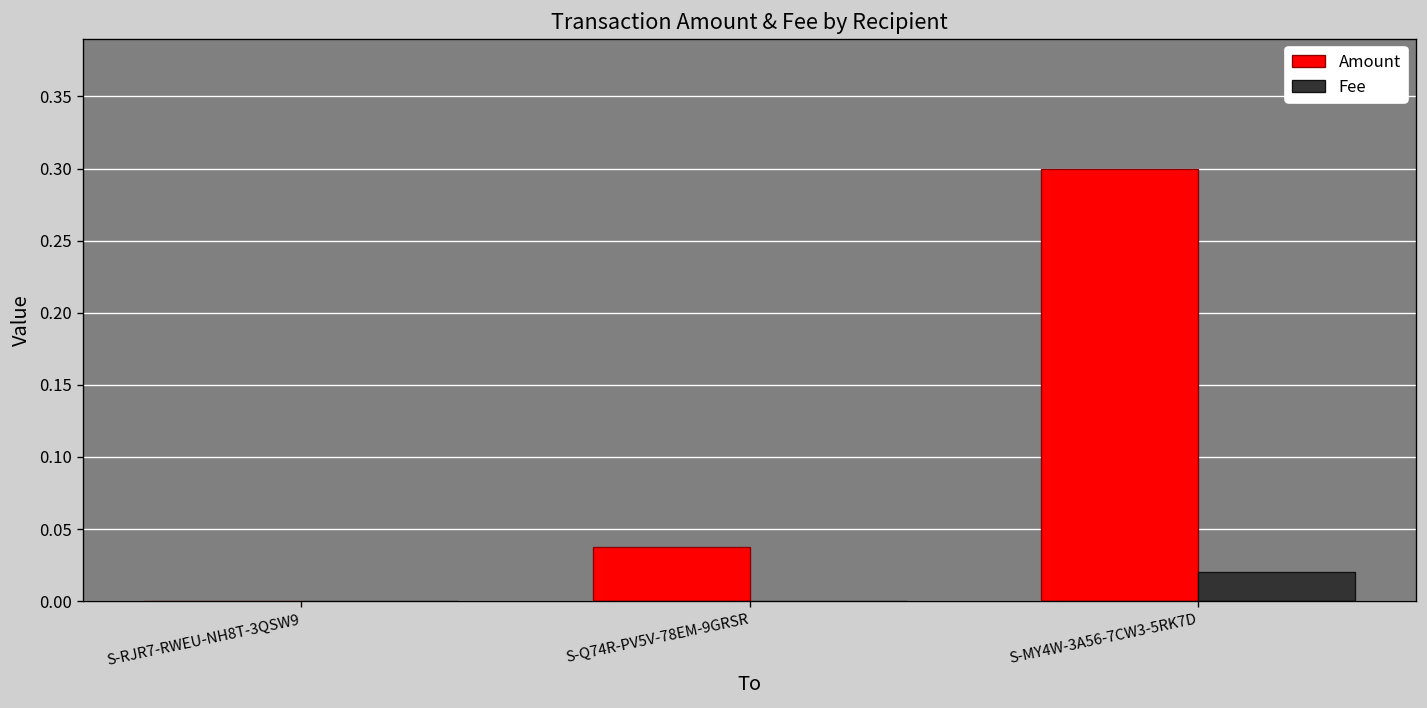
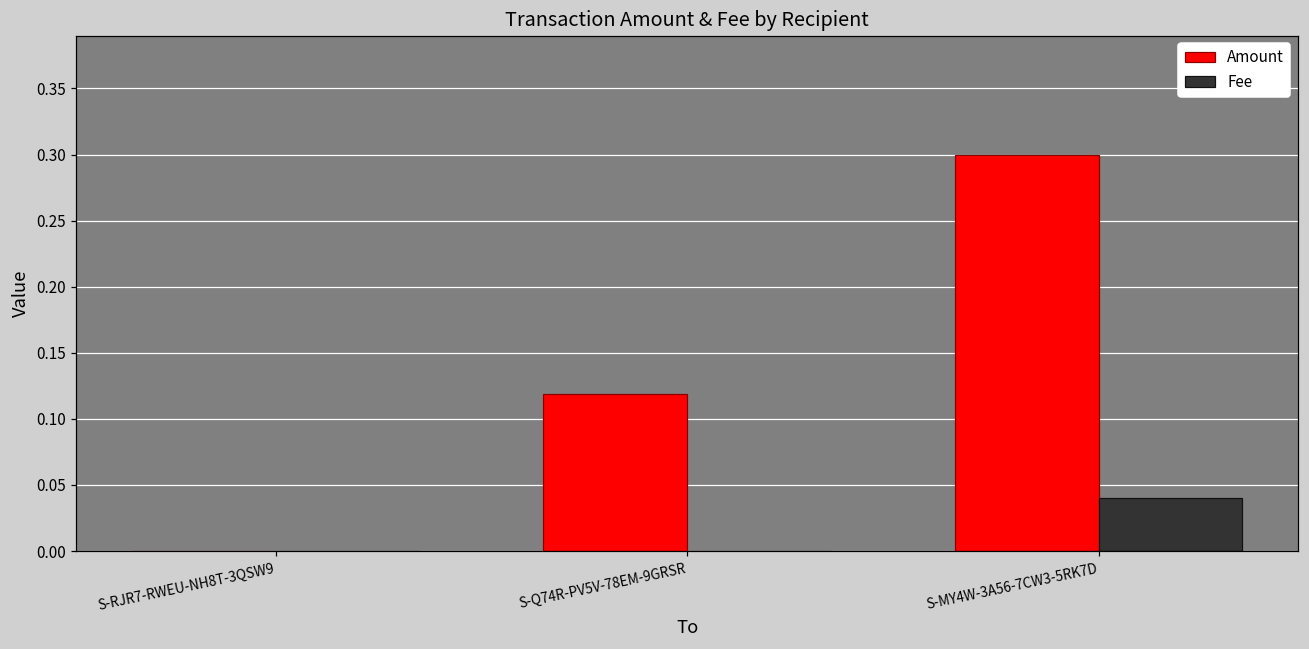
  {
    "Amount": {
      "S-RJR7-RWEU-NH8T-3QSW9": 0.000,
-     "S-Q74R-PV5V-78EM-9GRSR": 0.038,
+     "S-Q74R-PV5V-78EM-9GRSR": 0.119,
      "S-MY4W-3A56-7CW3-5RK7D": 0.300
    },
    "Fee": {
      "S-RJR7-RWEU-NH8T-3QSW9": 0.00,
      "S-Q74R-PV5V-78EM-9GRSR": 0.00,
-     "S-MY4W-3A56-7CW3-5RK7D": 0.02
+     "S-MY4W-3A56-7CW3-5RK7D": 0.04
    }
  }
